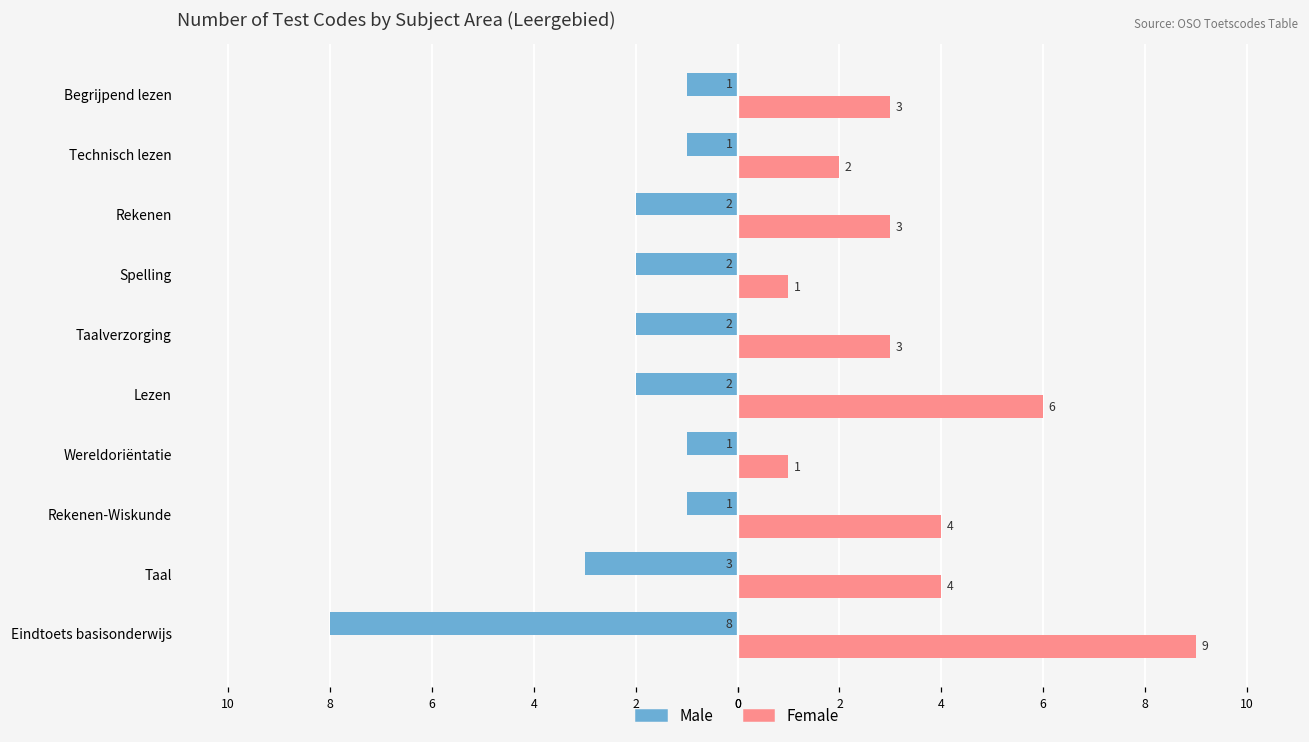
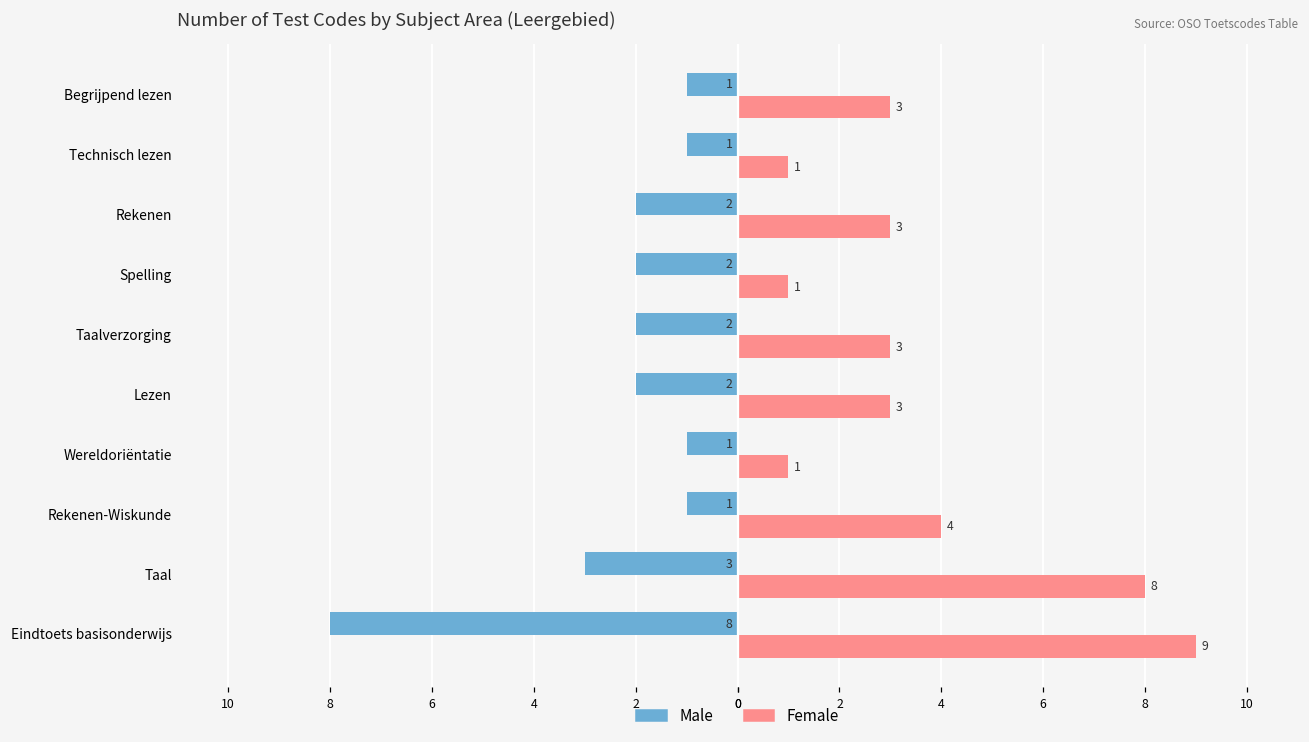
  {
    "Female": {
      "Begrijpend lezen": 3,
-     "Technisch lezen": 2,
+     "Technisch lezen": 1,
      "Rekenen": 3,
      "Spelling": 1,
      "Taalverzorging": 3,
-     "Lezen": 6,
+     "Lezen": 3,
      "Wereldoriëntatie": 1,
      "Rekenen-Wiskunde": 4,
-     "Taal": 4,
+     "Taal": 8,
      "Eindtoets basisonderwijs": 9
    }
  }
